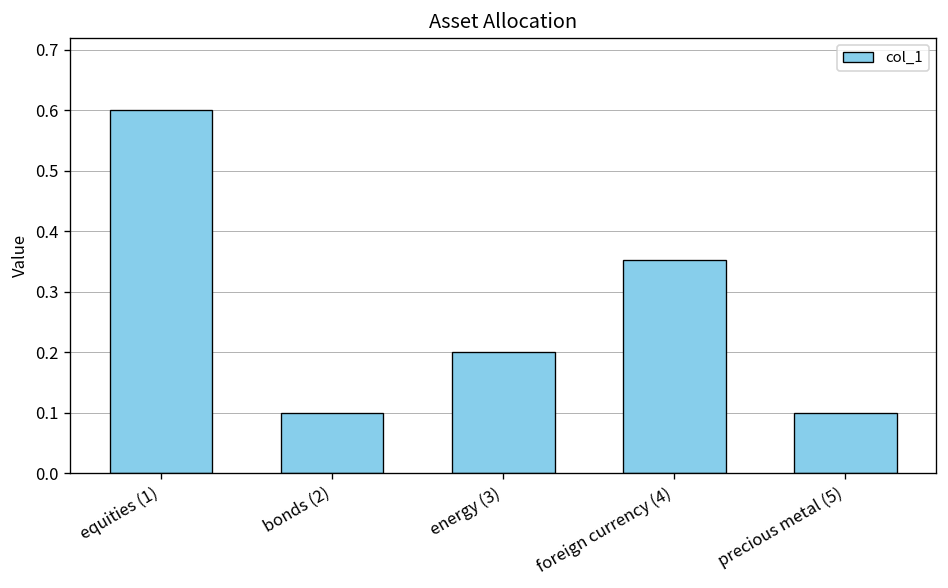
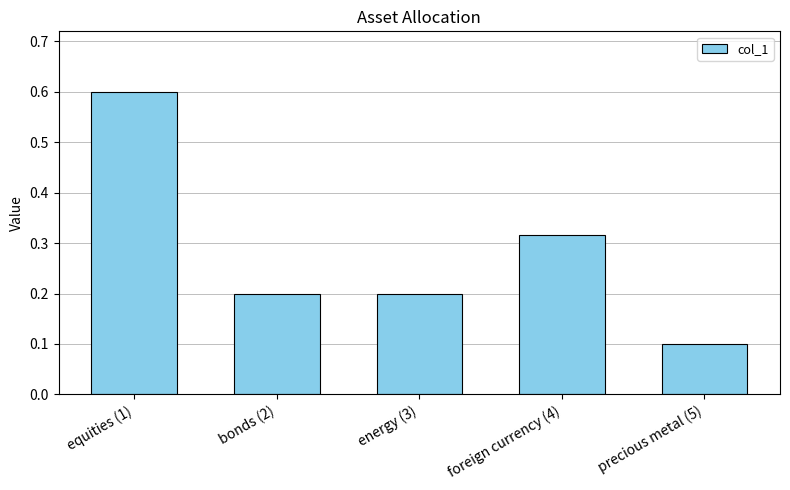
  {
    "equities (1)": 0.60,
-   "bonds (2)": 0.1,
+   "bonds (2)": 0.2,
    "energy (3)": 0.20,
-   "foreign currency (4)": 0.35,
+   "foreign currency (4)": 0.32,
    "precious metal (5)": 0.10
  }
